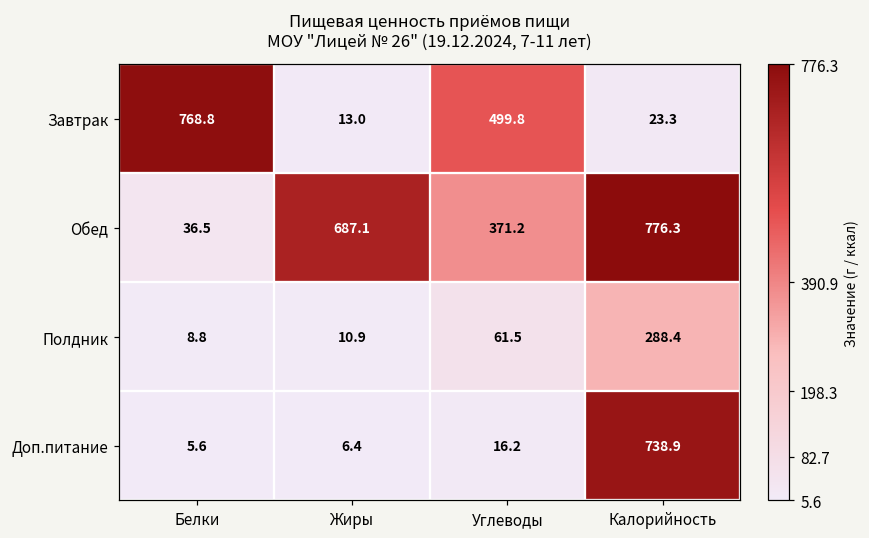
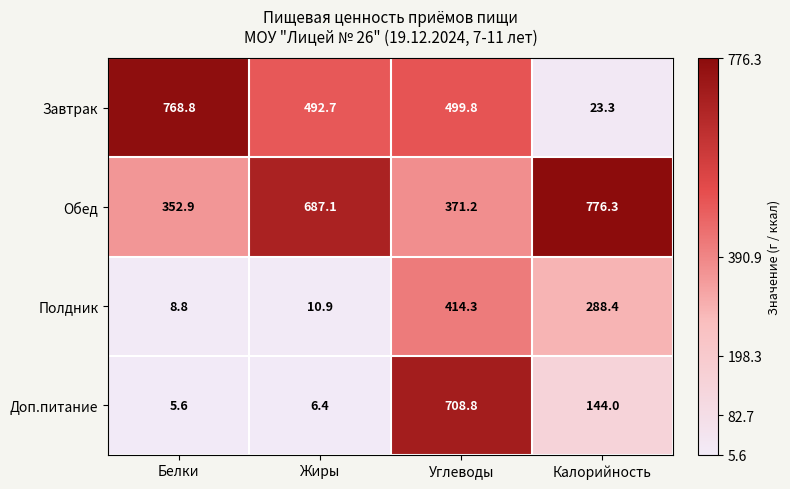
  {
    "Завтрак": {
      "Белки": 768.8,
-     "Жиры": 13.0,
+     "Жиры": 492.7,
      "Углеводы": 499.8,
      "Калорийность": 23.3
    },
    "Обед": {
-     "Белки": 36.5,
+     "Белки": 352.9,
      "Жиры": 687.1,
      "Углеводы": 371.2,
      "Калорийность": 776.3
    },
    "Полдник": {
      "Белки": 8.8,
      "Жиры": 10.9,
-     "Углеводы": 61.5,
+     "Углеводы": 414.3,
      "Калорийность": 288.4
    },
    "Доп.питание": {
      "Белки": 5.6,
      "Жиры": 6.4,
-     "Углеводы": 16.2,
-     "Калорийность": 738.9
+     "Углеводы": 708.8,
+     "Калорийность": 144.0
    }
  }
